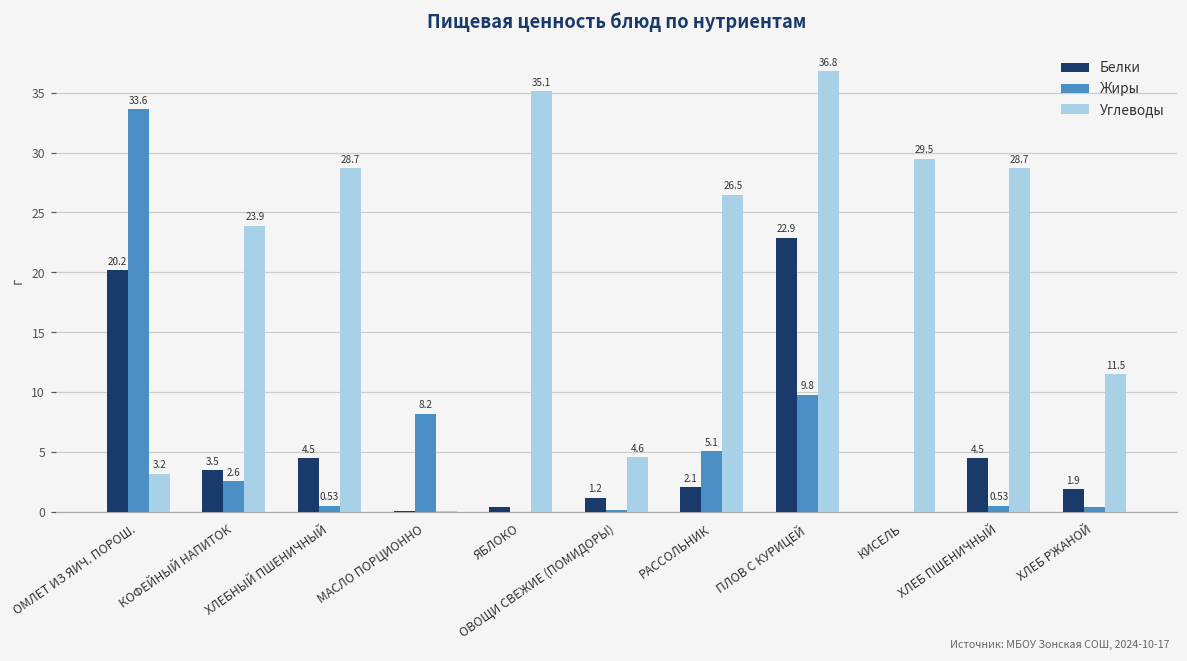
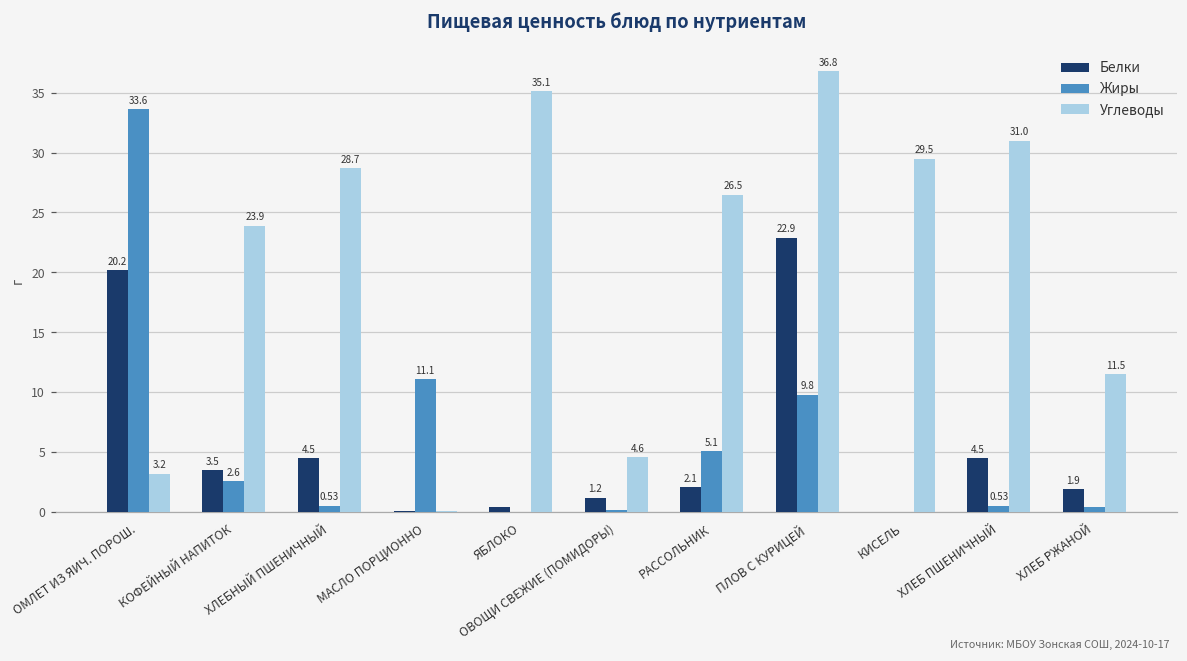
  {
    "Белки": {
      "ОМЛЕТ ИЗ ЯИЧ. ПОРОШ.": 20.2,
      "КОФЕЙНЫЙ НАПИТОК": 3.5,
      "ХЛЕБНЫЙ ПШЕНИЧНЫЙ": 4.5,
      "ОВОЩИ СВЕЖИЕ (ПОМИДОРЫ)": 1.2,
      "РАССОЛЬНИК": 2.1,
      "ПЛОВ С КУРИЦЕЙ": 22.9,
      "ХЛЕБ ПШЕНИЧНЫЙ": 4.5,
      "ХЛЕБ РЖАНОЙ": 1.9
    },
    "Жиры": {
      "ОМЛЕТ ИЗ ЯИЧ. ПОРОШ.": 33.6,
      "КОФЕЙНЫЙ НАПИТОК": 2.6,
      "ХЛЕБНЫЙ ПШЕНИЧНЫЙ": 0.53,
-     "МАСЛО ПОРЦИОННО": 8.2,
+     "МАСЛО ПОРЦИОННО": 11.1,
      "РАССОЛЬНИК": 5.1,
      "ПЛОВ С КУРИЦЕЙ": 9.8,
      "ХЛЕБ ПШЕНИЧНЫЙ": 0.53
    },
    "Углеводы": {
      "ОМЛЕТ ИЗ ЯИЧ. ПОРОШ.": 3.2,
      "КОФЕЙНЫЙ НАПИТОК": 23.9,
      "ХЛЕБНЫЙ ПШЕНИЧНЫЙ": 28.7,
      "ЯБЛОКО": 35.1,
      "ОВОЩИ СВЕЖИЕ (ПОМИДОРЫ)": 4.6,
      "РАССОЛЬНИК": 26.5,
      "ПЛОВ С КУРИЦЕЙ": 36.8,
      "КИСЕЛЬ": 29.5,
-     "ХЛЕБ ПШЕНИЧНЫЙ": 28.7,
+     "ХЛЕБ ПШЕНИЧНЫЙ": 31.0,
      "ХЛЕБ РЖАНОЙ": 11.5
    }
  }
